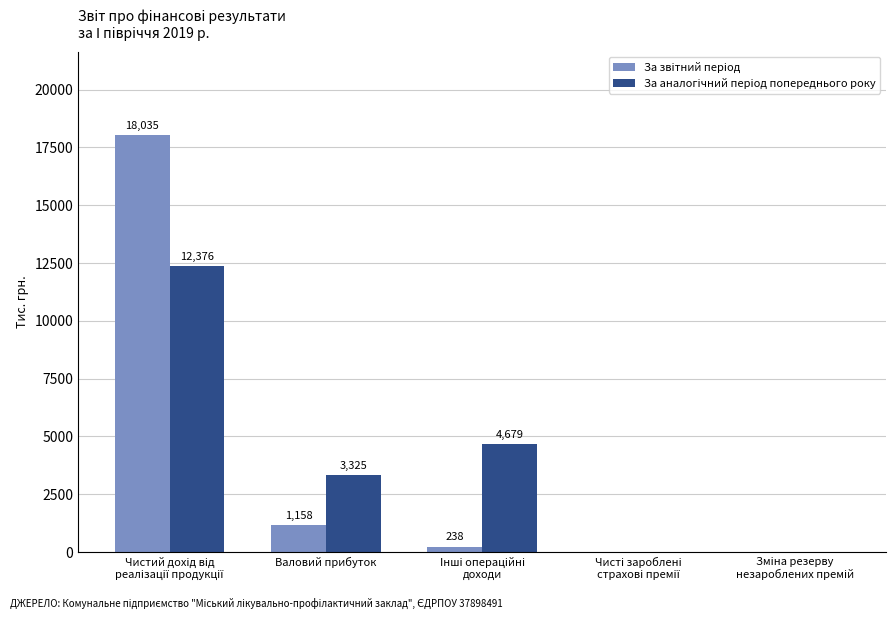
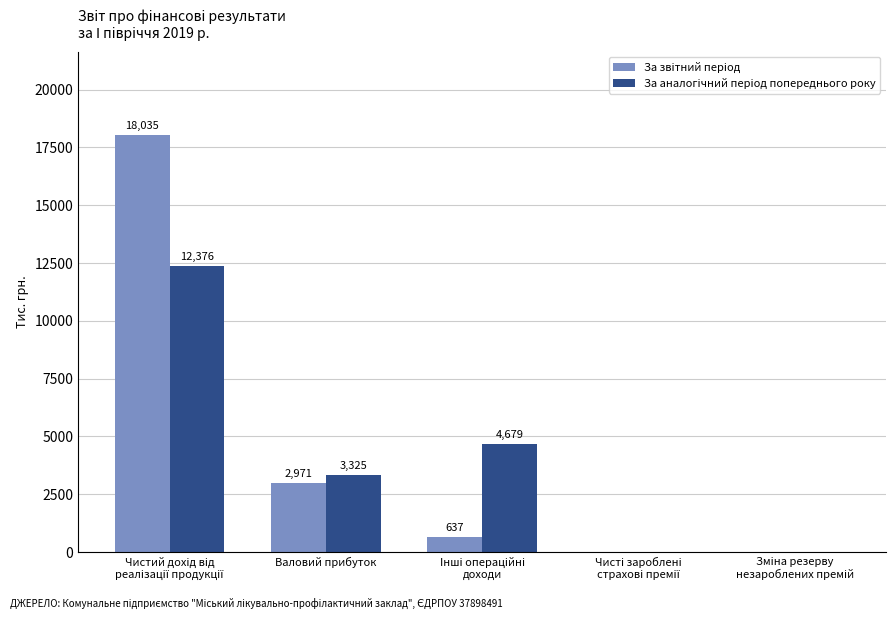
  {
    "За звітний період": {
      "Чистий дохід від реалізації продукції": "18,035",
-     "Валовий прибуток": "1,158",
-     "Інші операційні доходи": "238"
+     "Валовий прибуток": "2,971",
+     "Інші операційні доходи": "637"
    },
    "За аналогічний період попереднього року": {
      "Чистий дохід від реалізації продукції": "12,376",
      "Валовий прибуток": "3,325",
      "Інші операційні доходи": "4,679"
    }
  }
